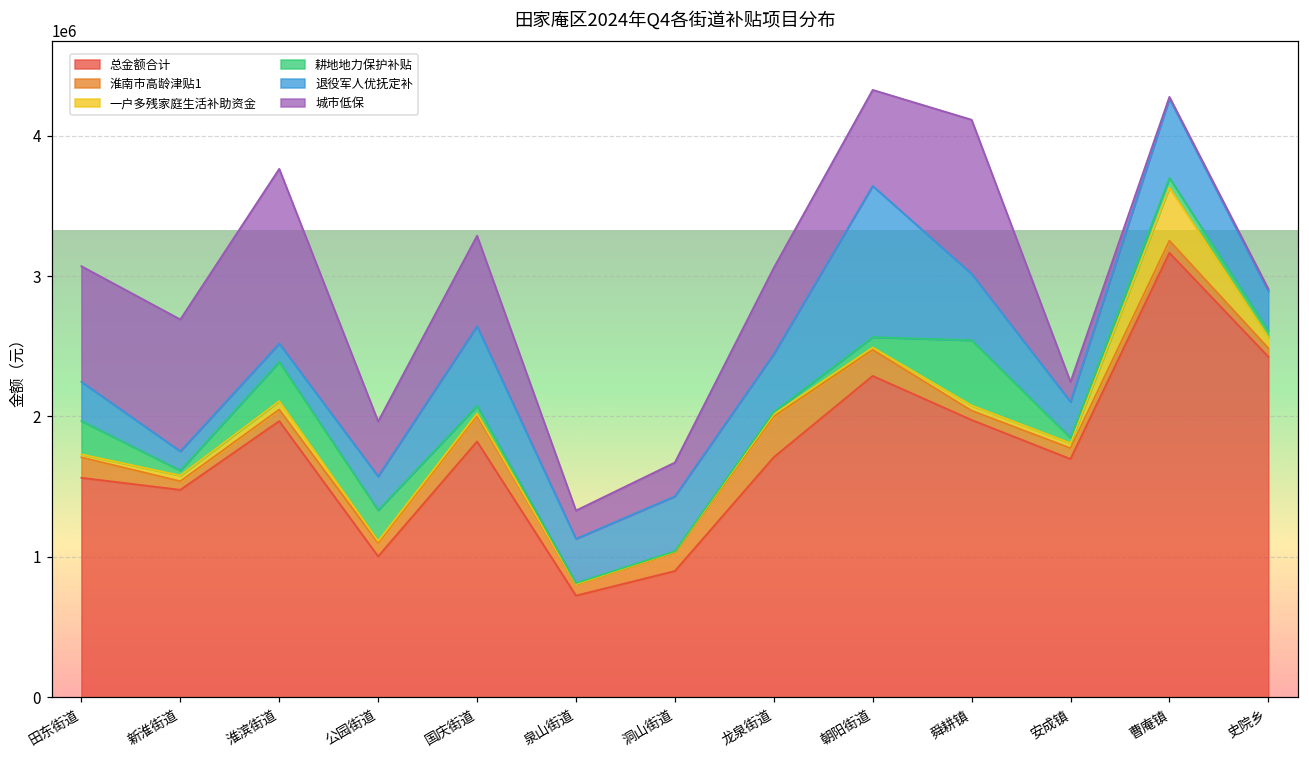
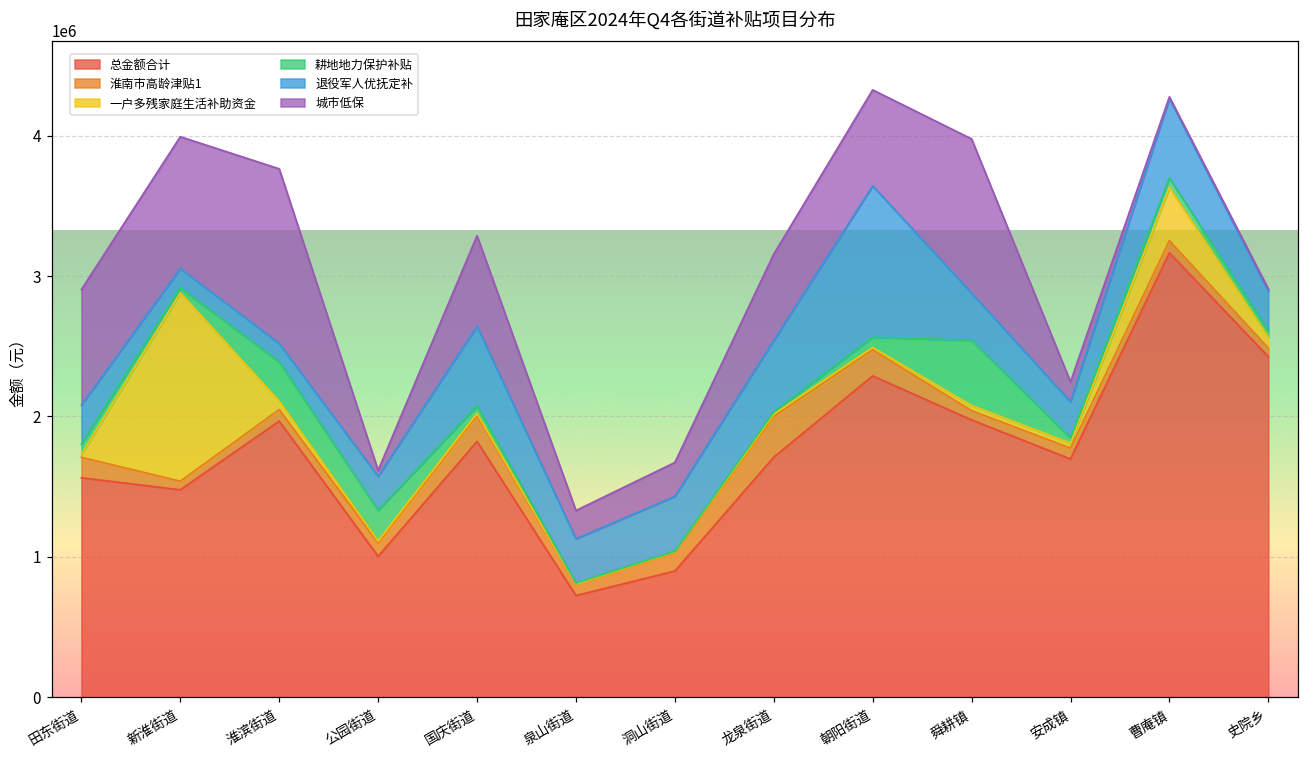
  {
    "一户多残家庭生活补助资金": {
      "田东街道": 20000,
-     "新淮街道": 40000,
+     "新淮街道": 1340000,
      "淮滨街道": 60000,
      "舜耕镇": 40000,
      "安成镇": 40000,
      "曹庵镇": 380000,
      "史院乡": 80000
    },
    "耕地地力保护补贴": {
-     "田东街道": 240000,
+     "田东街道": 70000,
      "新淮街道": 40000,
      "淮滨街道": 280000,
      "公园街道": 220000,
      "国庆街道": 50000,
      "朝阳街道": 70000,
      "舜耕镇": 460000,
      "安成镇": 40000,
      "曹庵镇": 70000,
      "史院乡": 50000
    },
    "退役军人优抚定补": {
      "田东街道": 280000,
      "新淮街道": 140000,
      "淮滨街道": 130000,
      "公园街道": 240000,
      "国庆街道": 570000,
      "泉山街道": 320000,
      "洞山街道": 390000,
-     "龙泉街道": 410000,
+     "龙泉街道": 510000,
      "朝阳街道": 1080000,
-     "舜耕镇": 470000,
+     "舜耕镇": 340000,
      "安成镇": 260000
    },
    "城市低保": {
      "田东街道": 820000,
      "新淮街道": 940000,
      "淮滨街道": 1240000,
-     "公园街道": 390000,
+     "公园街道": 40000,
      "国庆街道": 640000,
      "泉山街道": 200000,
      "洞山街道": 240000,
      "龙泉街道": 610000,
      "朝阳街道": 680000,
      "舜耕镇": 1100000,
      "安成镇": 140000
    }
  }
